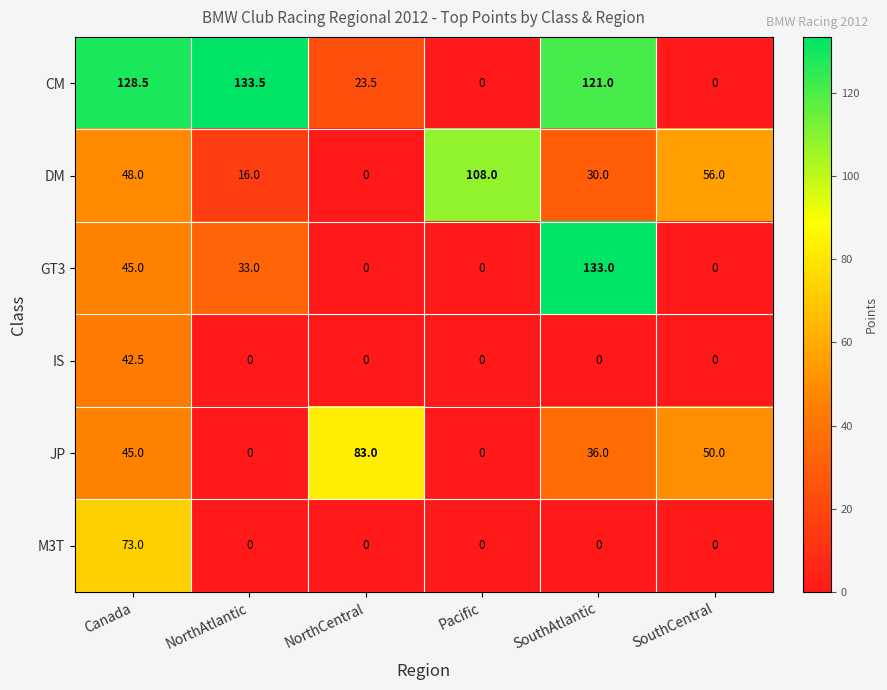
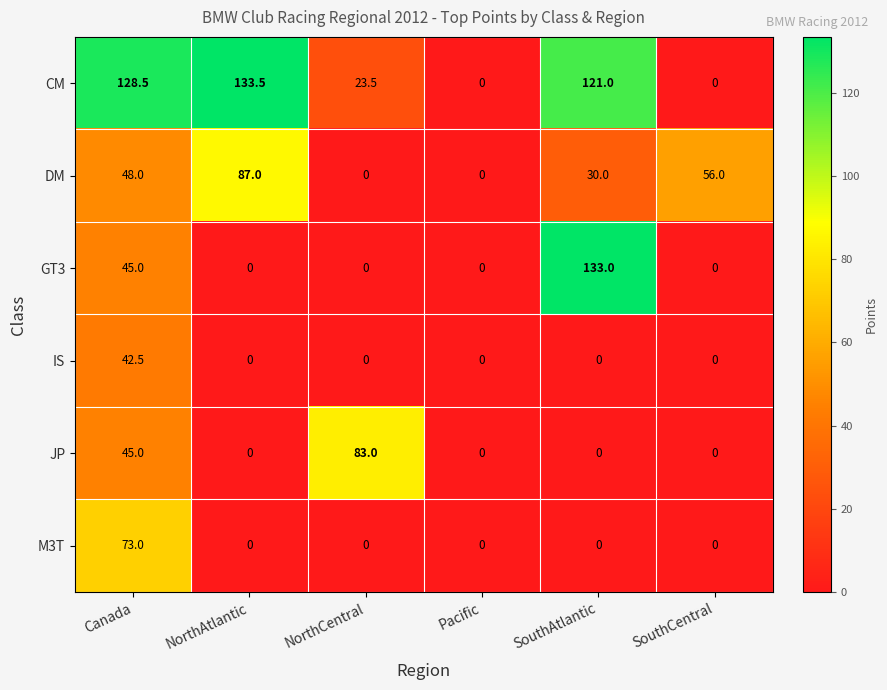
  {
    "CM": {
      "Canada": 128.5,
      "NorthAtlantic": 133.5,
      "NorthCentral": 23.5,
      "Pacific": 0,
      "SouthAtlantic": 121.0,
      "SouthCentral": 0
    },
    "DM": {
      "Canada": 48.0,
-     "NorthAtlantic": 16.0,
+     "NorthAtlantic": 87.0,
      "NorthCentral": 0,
-     "Pacific": 108.0,
+     "Pacific": 0,
      "SouthAtlantic": 30.0,
      "SouthCentral": 56.0
    },
    "GT3": {
      "Canada": 45.0,
-     "NorthAtlantic": 33.0,
+     "NorthAtlantic": 0,
      "NorthCentral": 0,
      "Pacific": 0,
      "SouthAtlantic": 133.0,
      "SouthCentral": 0
    },
    "IS": {
      "Canada": 42.5,
      "NorthAtlantic": 0,
      "NorthCentral": 0,
      "Pacific": 0,
      "SouthAtlantic": 0,
      "SouthCentral": 0
    },
    "JP": {
      "Canada": 45.0,
      "NorthAtlantic": 0,
      "NorthCentral": 83.0,
      "Pacific": 0,
-     "SouthAtlantic": 36.0,
-     "SouthCentral": 50.0
+     "SouthAtlantic": 0,
+     "SouthCentral": 0
    },
    "M3T": {
      "Canada": 73.0,
      "NorthAtlantic": 0,
      "NorthCentral": 0,
      "Pacific": 0,
      "SouthAtlantic": 0,
      "SouthCentral": 0
    }
  }
